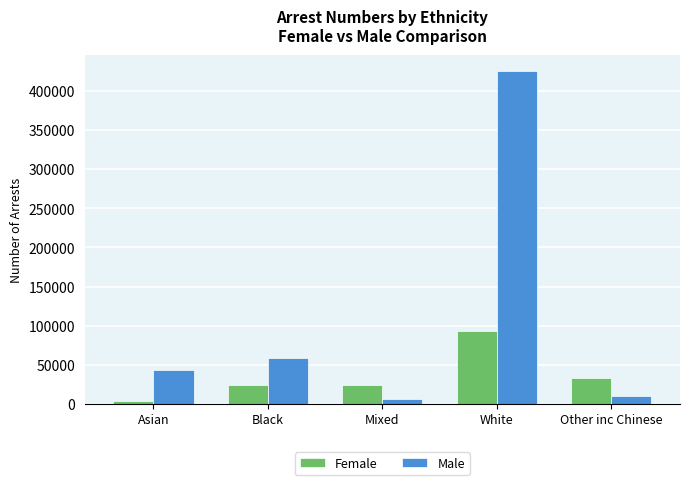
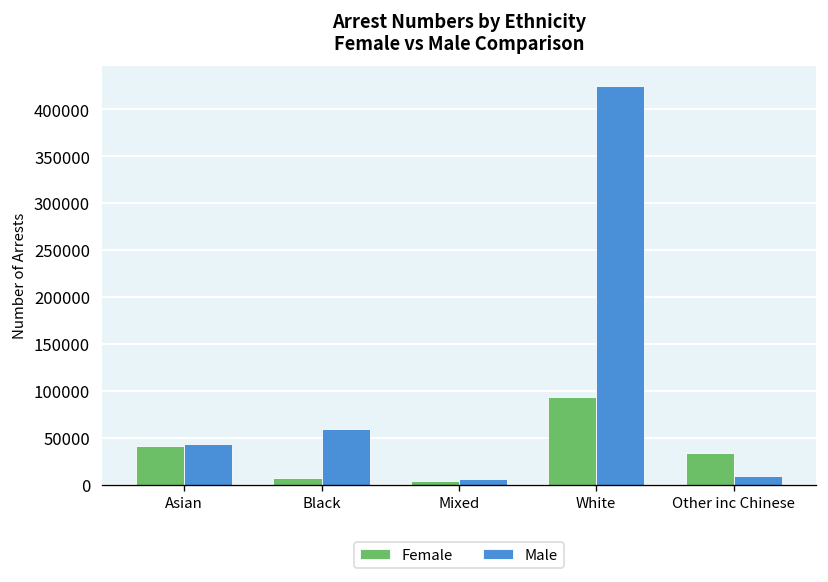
  {
    "Female": {
-     "Asian": 0,
-     "Black": 20000,
-     "Mixed": 20000,
+     "Asian": 40000,
+     "Black": 10000,
+     "Mixed": 0,
      "White": 90000,
      "Other inc Chinese": 30000
    },
    "Male": {
      "Asian": 40000,
      "Black": 60000,
      "Mixed": 10000,
      "White": 430000,
      "Other inc Chinese": 10000
    }
  }
